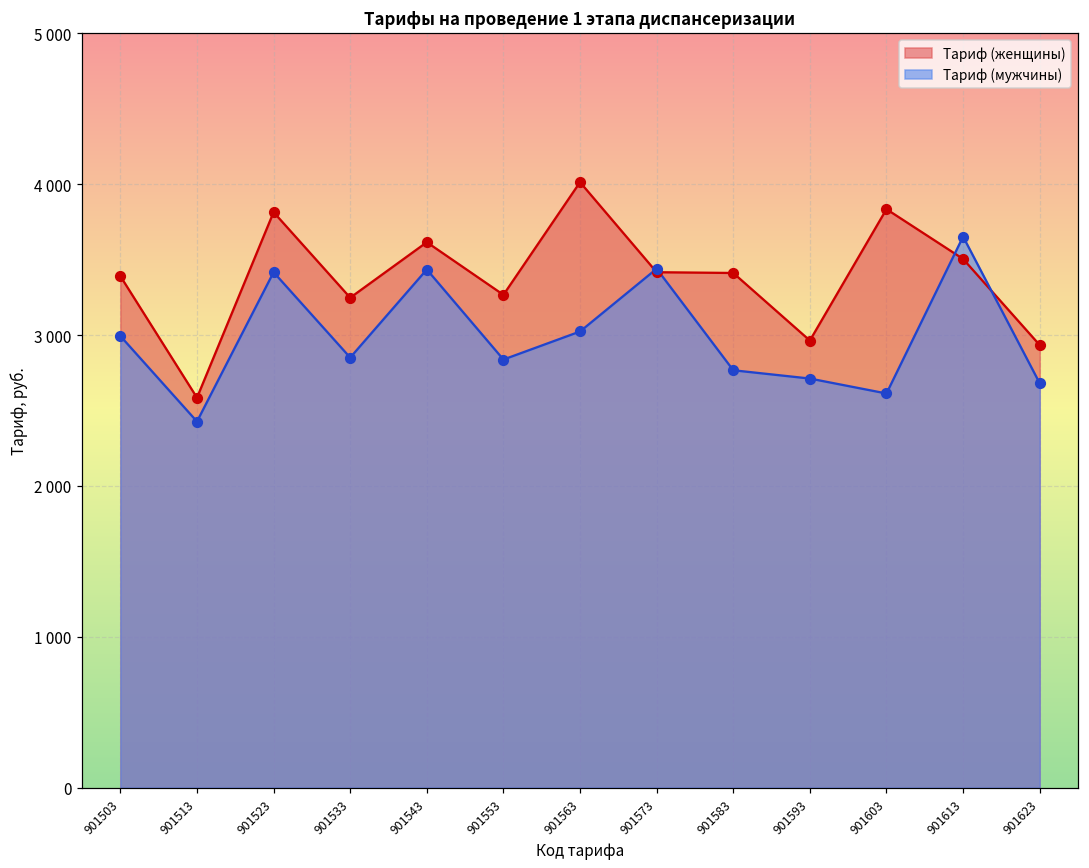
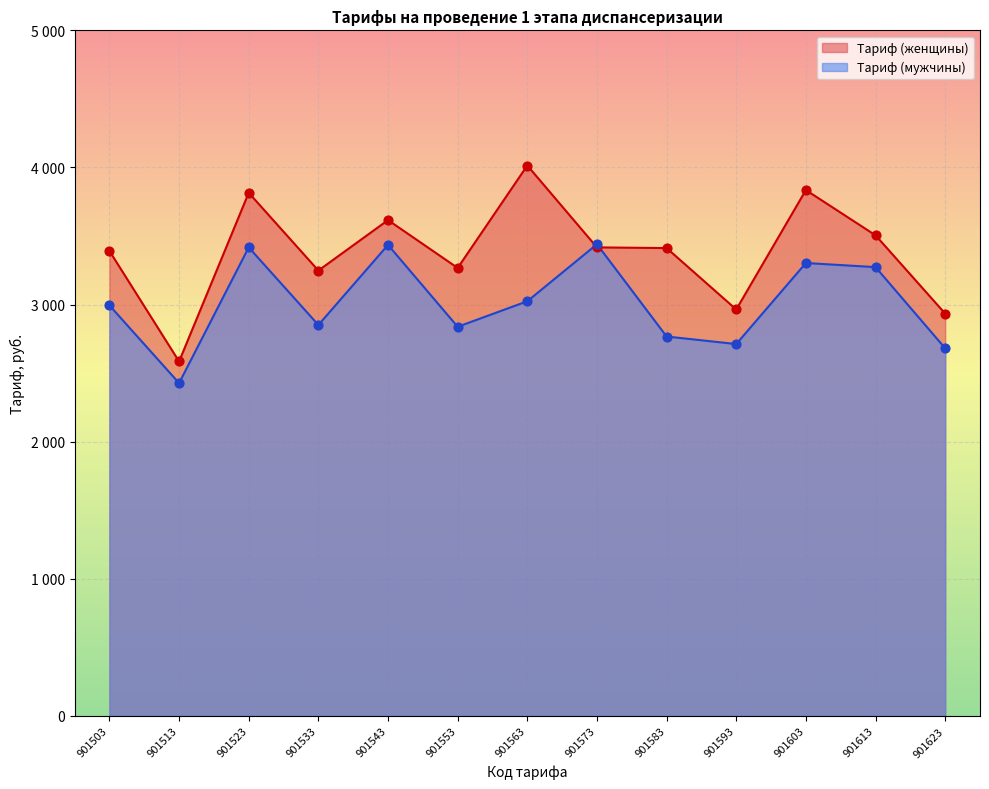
  {
    "Тариф (женщины)": {
      "901503": 3390,
      "901513": 2590,
      "901523": 3820,
      "901533": 3250,
      "901543": 3620,
      "901553": 3270,
      "901563": 4010,
      "901573": 3420,
      "901583": 3410,
      "901593": 2960,
      "901603": 3840,
      "901613": 3510,
      "901623": 2930
    },
    "Тариф (мужчины)": {
      "901503": 2990,
      "901513": 2430,
      "901523": 3420,
      "901533": 2850,
      "901543": 3440,
      "901553": 2840,
      "901563": 3020,
      "901573": 3440,
      "901583": 2770,
      "901593": 2710,
-     "901603": 2610,
-     "901613": 3650,
+     "901603": 3300,
+     "901613": 3270,
      "901623": 2680
    }
  }
